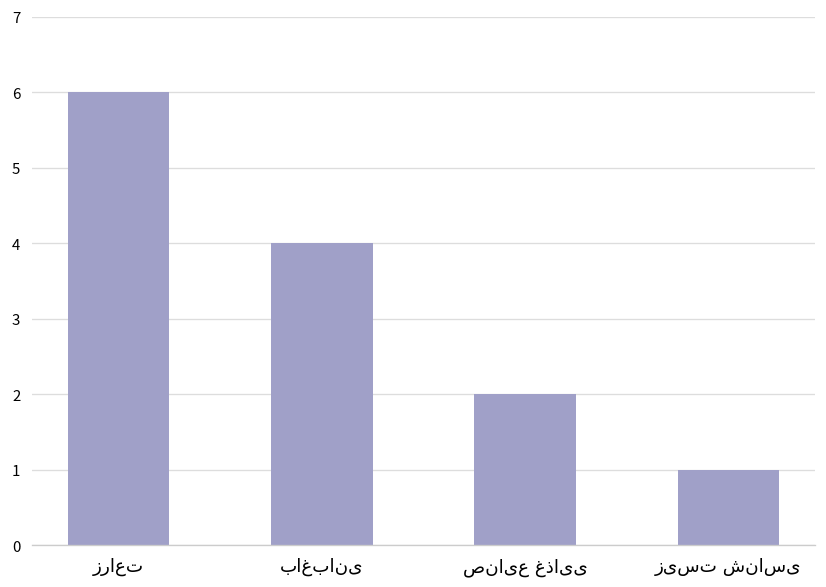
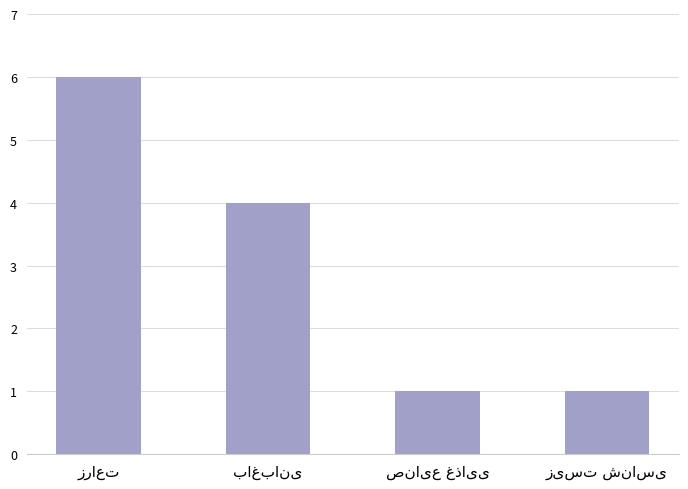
  {
    "زراعت": 6,
    "باغبانی": 4,
-   "صنایع غذایی": 2,
+   "صنایع غذایی": 1,
    "زیست شناسی": 1
  }
